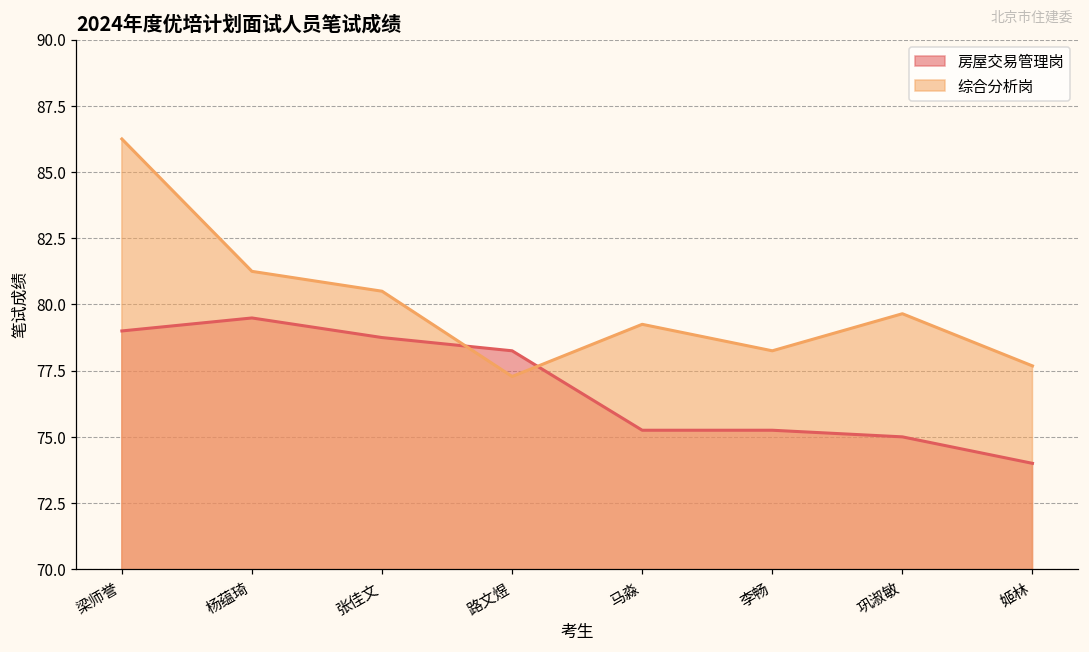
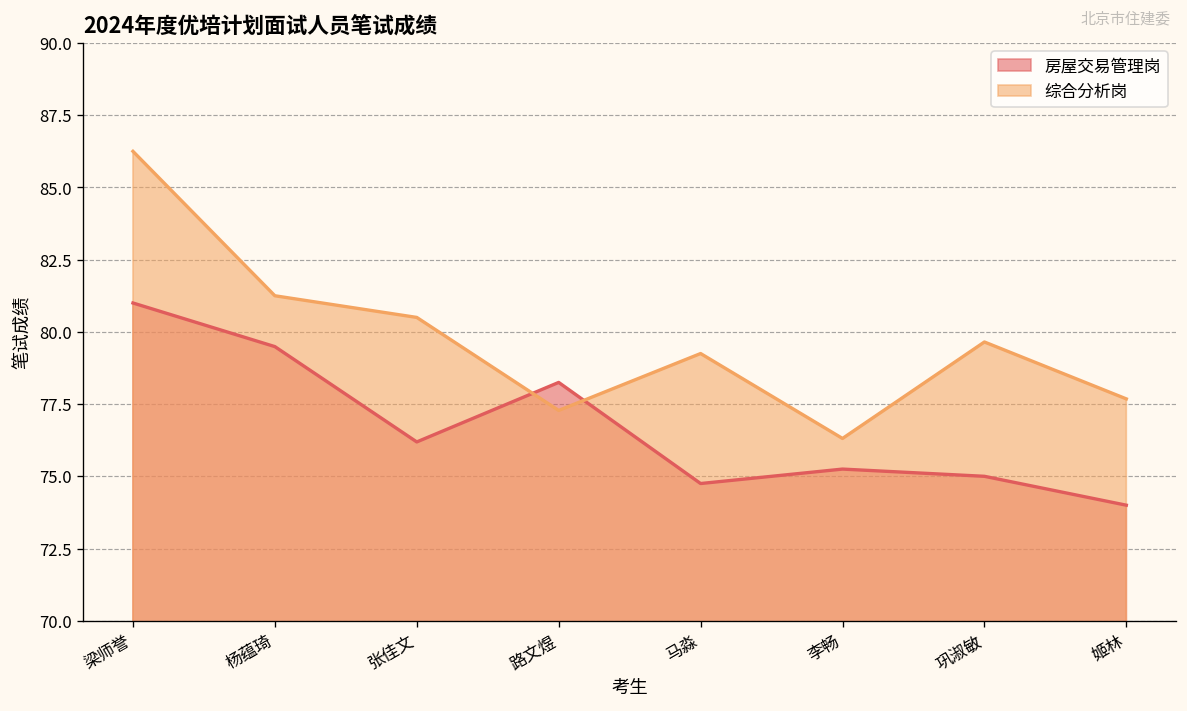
  {
    "房屋交易管理岗": {
-     "梁师誉": 79,
+     "梁师誉": 81,
      "杨蕴琦": 79.5,
-     "张佳文": 78.8,
+     "张佳文": 76.2,
      "路文煜": 78.3,
-     "马淼": 75.3,
+     "马淼": 74.8,
      "李畅": 75.3,
      "巩淑敏": 75.0,
      "姬林": 74.0
    },
    "综合分析岗": {
      "梁师誉": 86.3,
      "杨蕴琦": 81.3,
      "张佳文": 80.5,
      "路文煜": 77.3,
      "马淼": 79.3,
-     "李畅": 78.3,
+     "李畅": 76.3,
      "巩淑敏": 79.7,
      "姬林": 77.7
    }
  }
